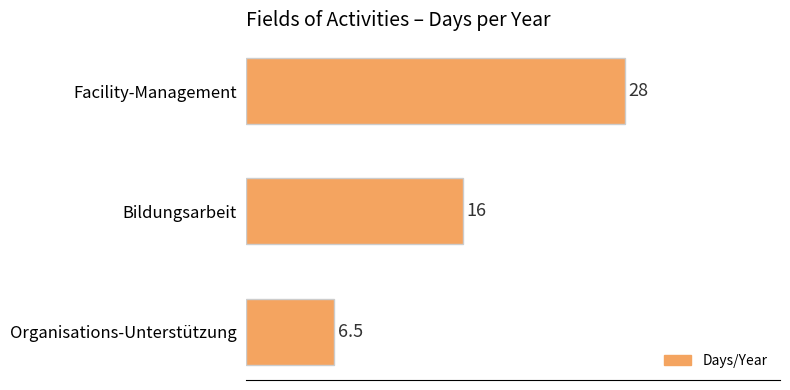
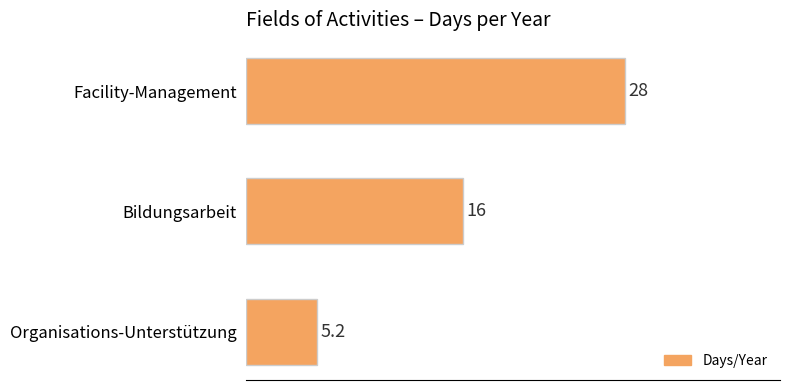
  {
    "Facility-Management": 28,
    "Bildungsarbeit": 16,
-   "Organisations-Unterstützung": 6.5
+   "Organisations-Unterstützung": 5.2
  }
